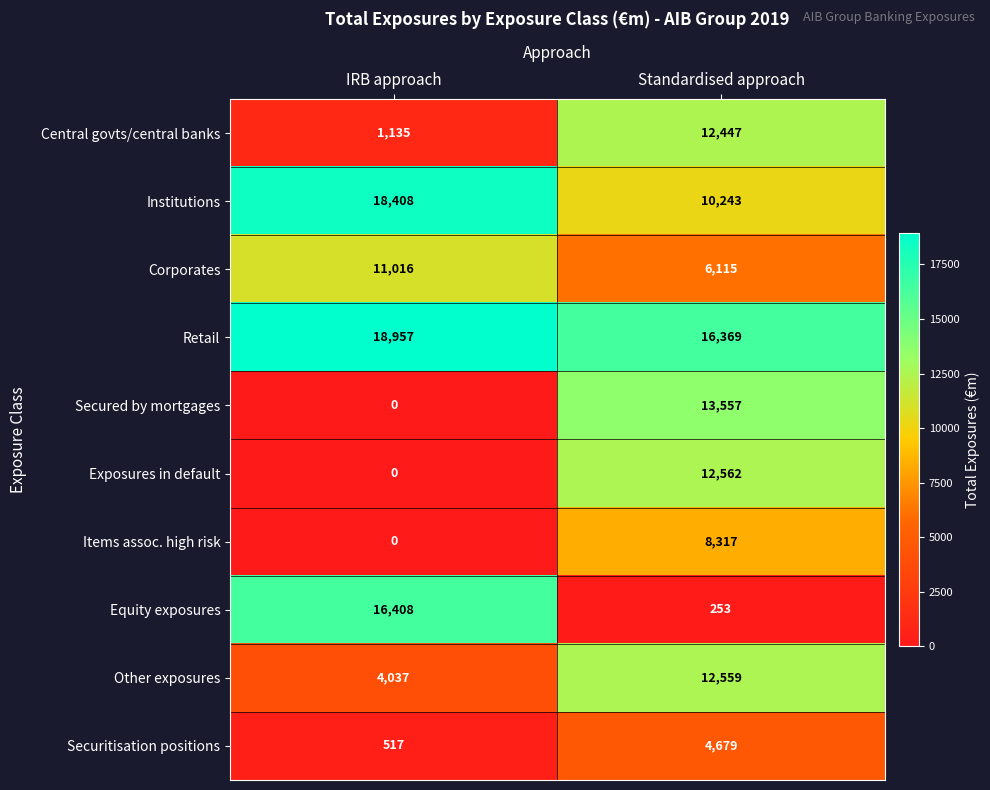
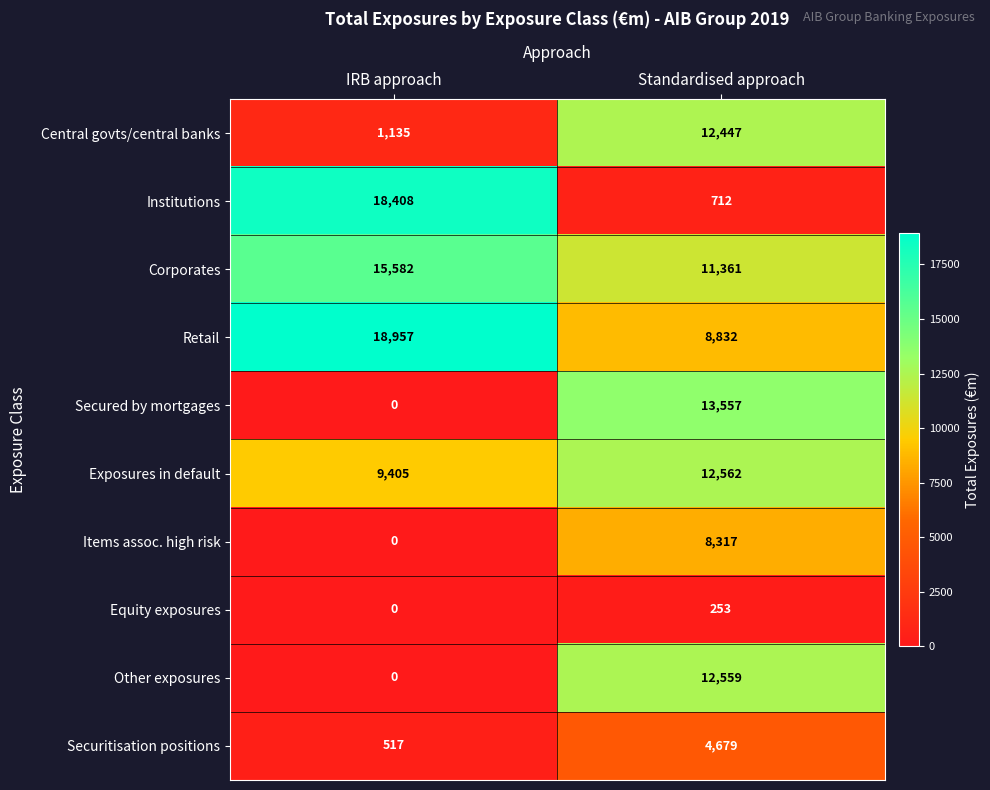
  {
    "Central govts/central banks": {
      "IRB approach": "1,135",
      "Standardised approach": "12,447"
    },
    "Institutions": {
      "IRB approach": "18,408",
-     "Standardised approach": "10,243"
+     "Standardised approach": "712"
    },
    "Corporates": {
-     "IRB approach": "11,016",
-     "Standardised approach": "6,115"
+     "IRB approach": "15,582",
+     "Standardised approach": "11,361"
    },
    "Retail": {
      "IRB approach": "18,957",
-     "Standardised approach": "16,369"
+     "Standardised approach": "8,832"
    },
    "Secured by mortgages": {
      "IRB approach": "0",
      "Standardised approach": "13,557"
    },
    "Exposures in default": {
-     "IRB approach": "0",
+     "IRB approach": "9,405",
      "Standardised approach": "12,562"
    },
    "Items assoc. high risk": {
      "IRB approach": "0",
      "Standardised approach": "8,317"
    },
    "Equity exposures": {
-     "IRB approach": "16,408",
+     "IRB approach": "0",
      "Standardised approach": "253"
    },
    "Other exposures": {
-     "IRB approach": "4,037",
+     "IRB approach": "0",
      "Standardised approach": "12,559"
    },
    "Securitisation positions": {
      "IRB approach": "517",
      "Standardised approach": "4,679"
    }
  }
